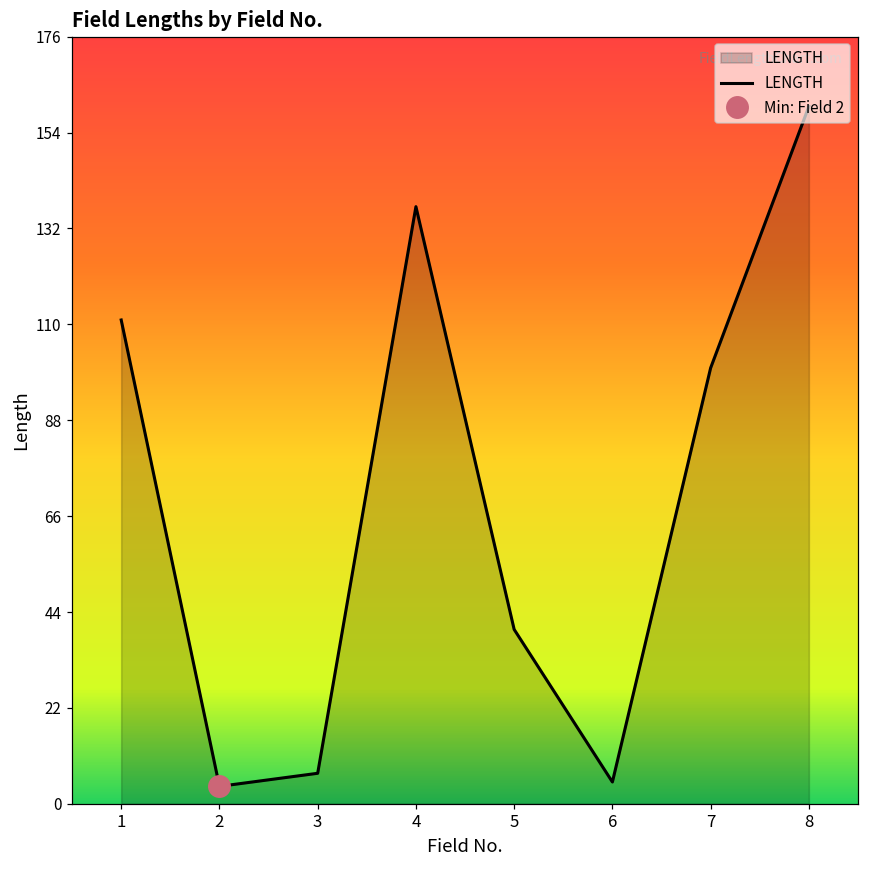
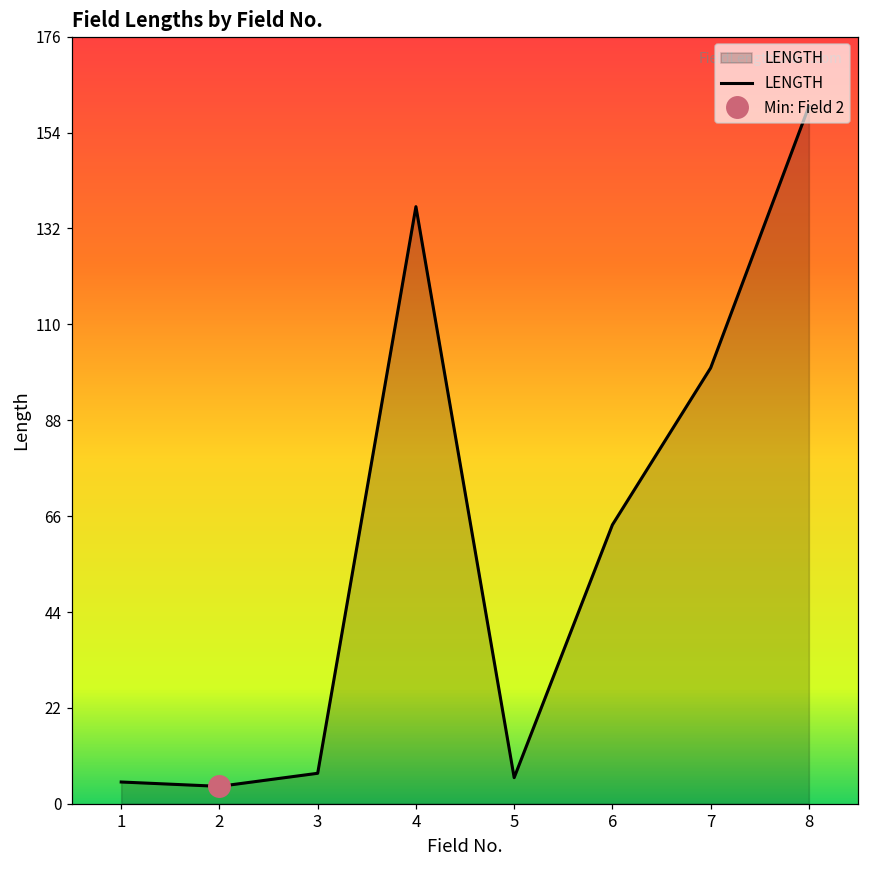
  {
    "LENGTH": {
-     "1": 111,
+     "1": 5,
      "3": 7,
      "4": 137,
-     "5": 40,
-     "6": 5,
+     "5": 6,
+     "6": 64,
      "7": 100
    }
  }
